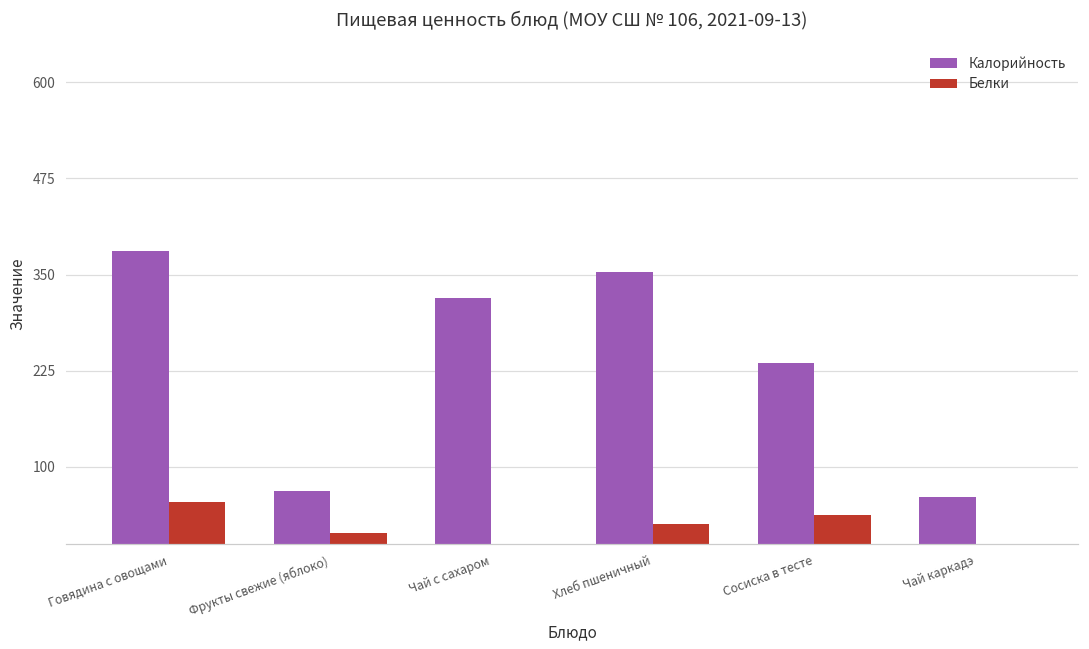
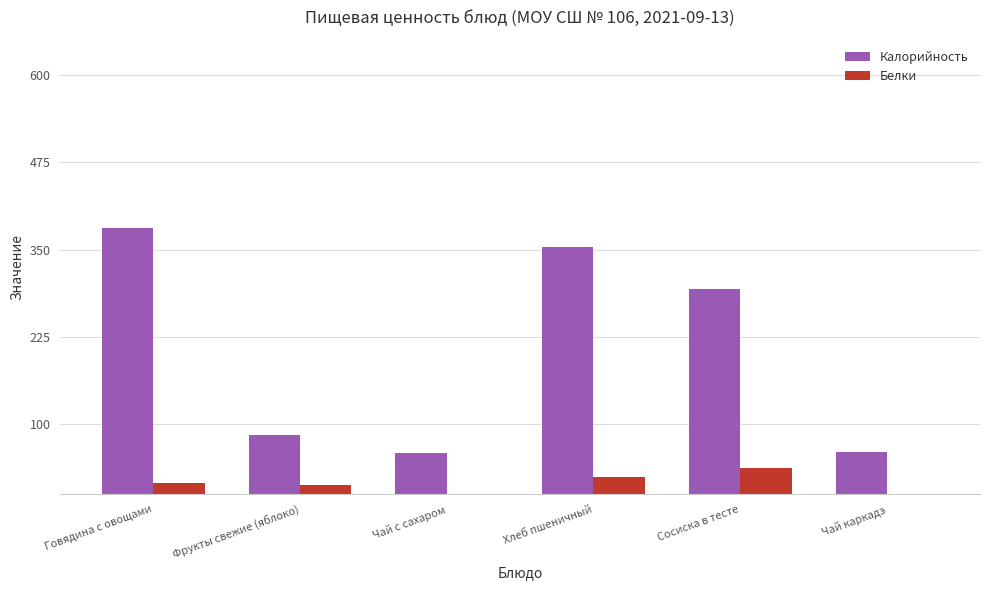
  {
    "Калорийность": {
      "Говядина с овощами": 380,
-     "Фрукты свежие (яблоко)": 70,
-     "Чай с сахаром": 320,
+     "Фрукты свежие (яблоко)": 90,
+     "Чай с сахаром": 60,
      "Хлеб пшеничный": 350,
-     "Сосиска в тесте": 240,
+     "Сосиска в тесте": 290,
      "Чай каркадэ": 60
    },
    "Белки": {
-     "Говядина с овощами": 50,
+     "Говядина с овощами": 20,
      "Фрукты свежие (яблоко)": 10,
      "Хлеб пшеничный": 30,
      "Сосиска в тесте": 40
    }
  }
